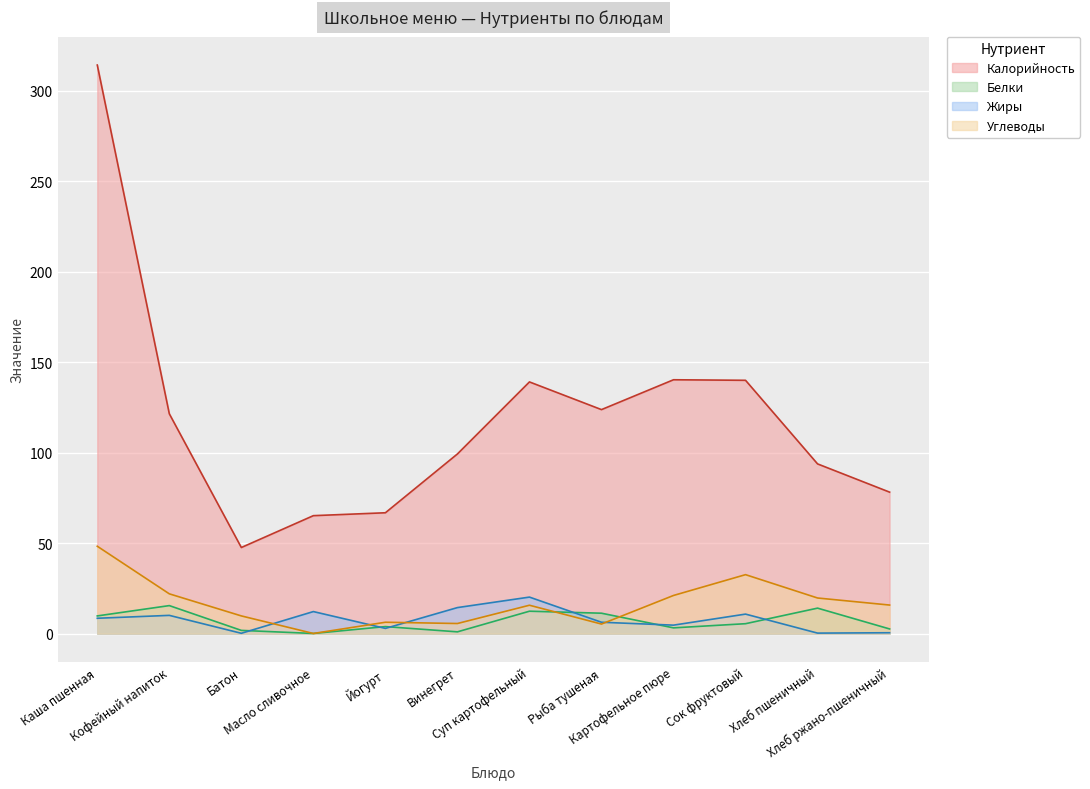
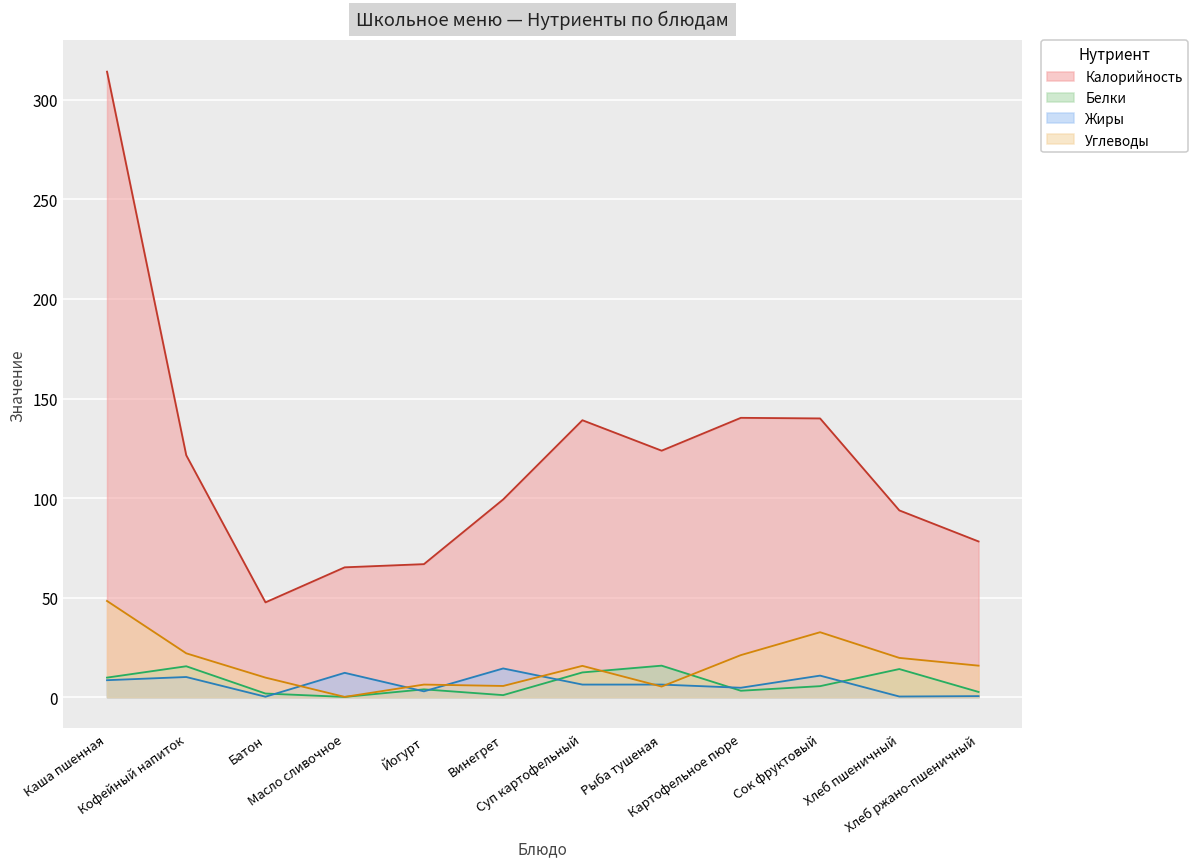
  {
    "Белки": {
      "Кофейный напиток": 16,
      "Батон": 2,
      "Винегрет": 1,
      "Суп картофельный": 12,
-     "Рыба тушеная": 11,
+     "Рыба тушеная": 16,
      "Картофельное пюре": 3,
      "Сок фруктовый": 6,
      "Хлеб пшеничный": 14,
      "Хлеб ржано-пшеничный": 3
    },
    "Жиры": {
      "Кофейный напиток": 10,
      "Батон": 0,
      "Масло сливочное": 12,
      "Винегрет": 14,
-     "Суп картофельный": 20,
+     "Суп картофельный": 6,
      "Картофельное пюре": 5,
      "Сок фруктовый": 11,
      "Хлеб пшеничный": 0,
      "Хлеб ржано-пшеничный": 1
    }
  }
